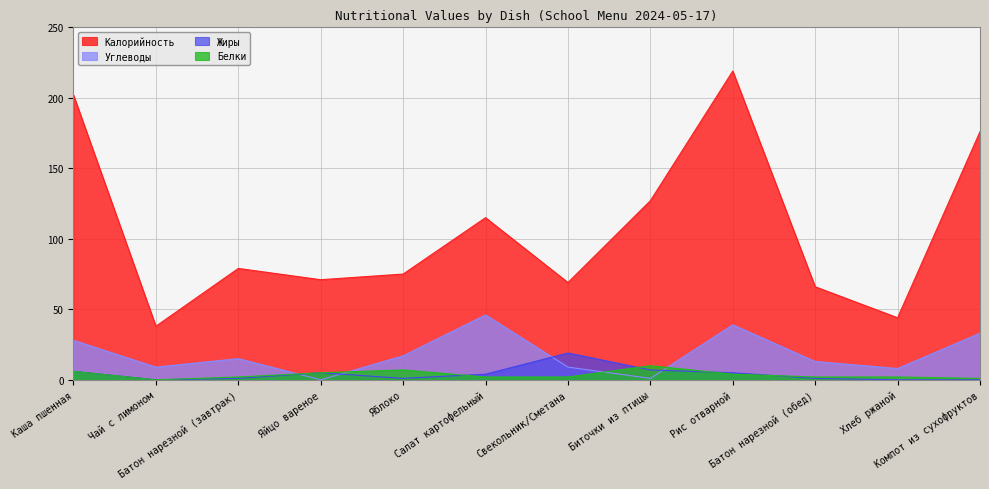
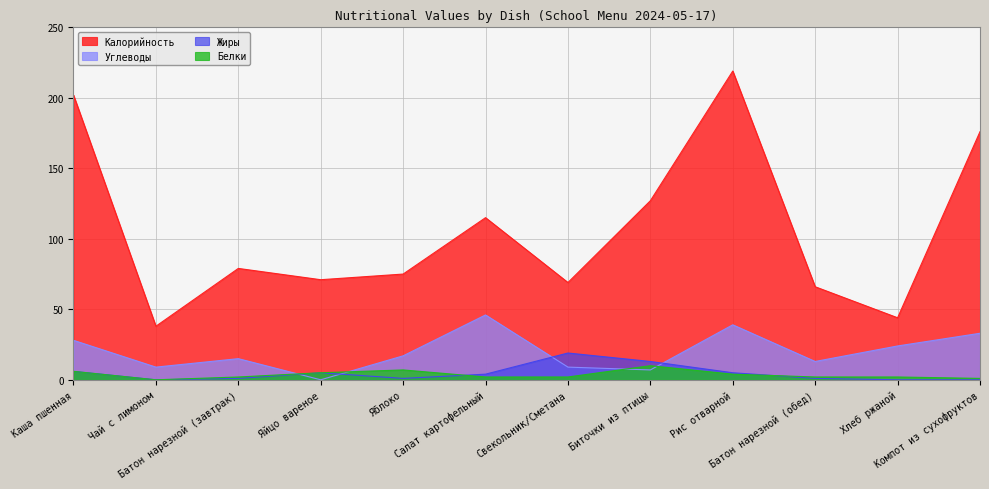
  {
    "Калорийность": {
      "Каша пшенная": 202,
      "Чай с лимоном": 38,
      "Батон нарезной (завтрак)": 79,
      "Яйцо вареное": 71,
      "Яблоко": 75,
      "Салат картофельный": 115,
      "Свекольник/Сметана": 69,
      "Биточки из птицы": 127,
      "Рис отварной": 219,
      "Батон нарезной (обед)": 66,
      "Хлеб ржаной": 44,
      "Компот из сухофруктов": 176
    },
    "Углеводы": {
      "Каша пшенная": 28,
      "Чай с лимоном": 9,
      "Батон нарезной (завтрак)": 15,
      "Яйцо вареное": 0,
      "Яблоко": 17,
      "Салат картофельный": 46,
      "Свекольник/Сметана": 9,
-     "Биточки из птицы": 1,
+     "Биточки из птицы": 7,
      "Рис отварной": 39,
      "Батон нарезной (обед)": 13,
-     "Хлеб ржаной": 8,
+     "Хлеб ржаной": 24,
      "Компот из сухофруктов": 33
    },
    "Жиры": {
      "Яблоко": 1,
      "Салат картофельный": 4,
      "Свекольник/Сметана": 19,
-     "Биточки из птицы": 7,
+     "Биточки из птицы": 13,
      "Хлеб ржаной": 0
    },
    "Белки": {
      "Яблоко": 7,
      "Салат картофельный": 2,
      "Свекольник/Сметана": 2,
      "Биточки из птицы": 10,
      "Хлеб ржаной": 2
    }
  }
